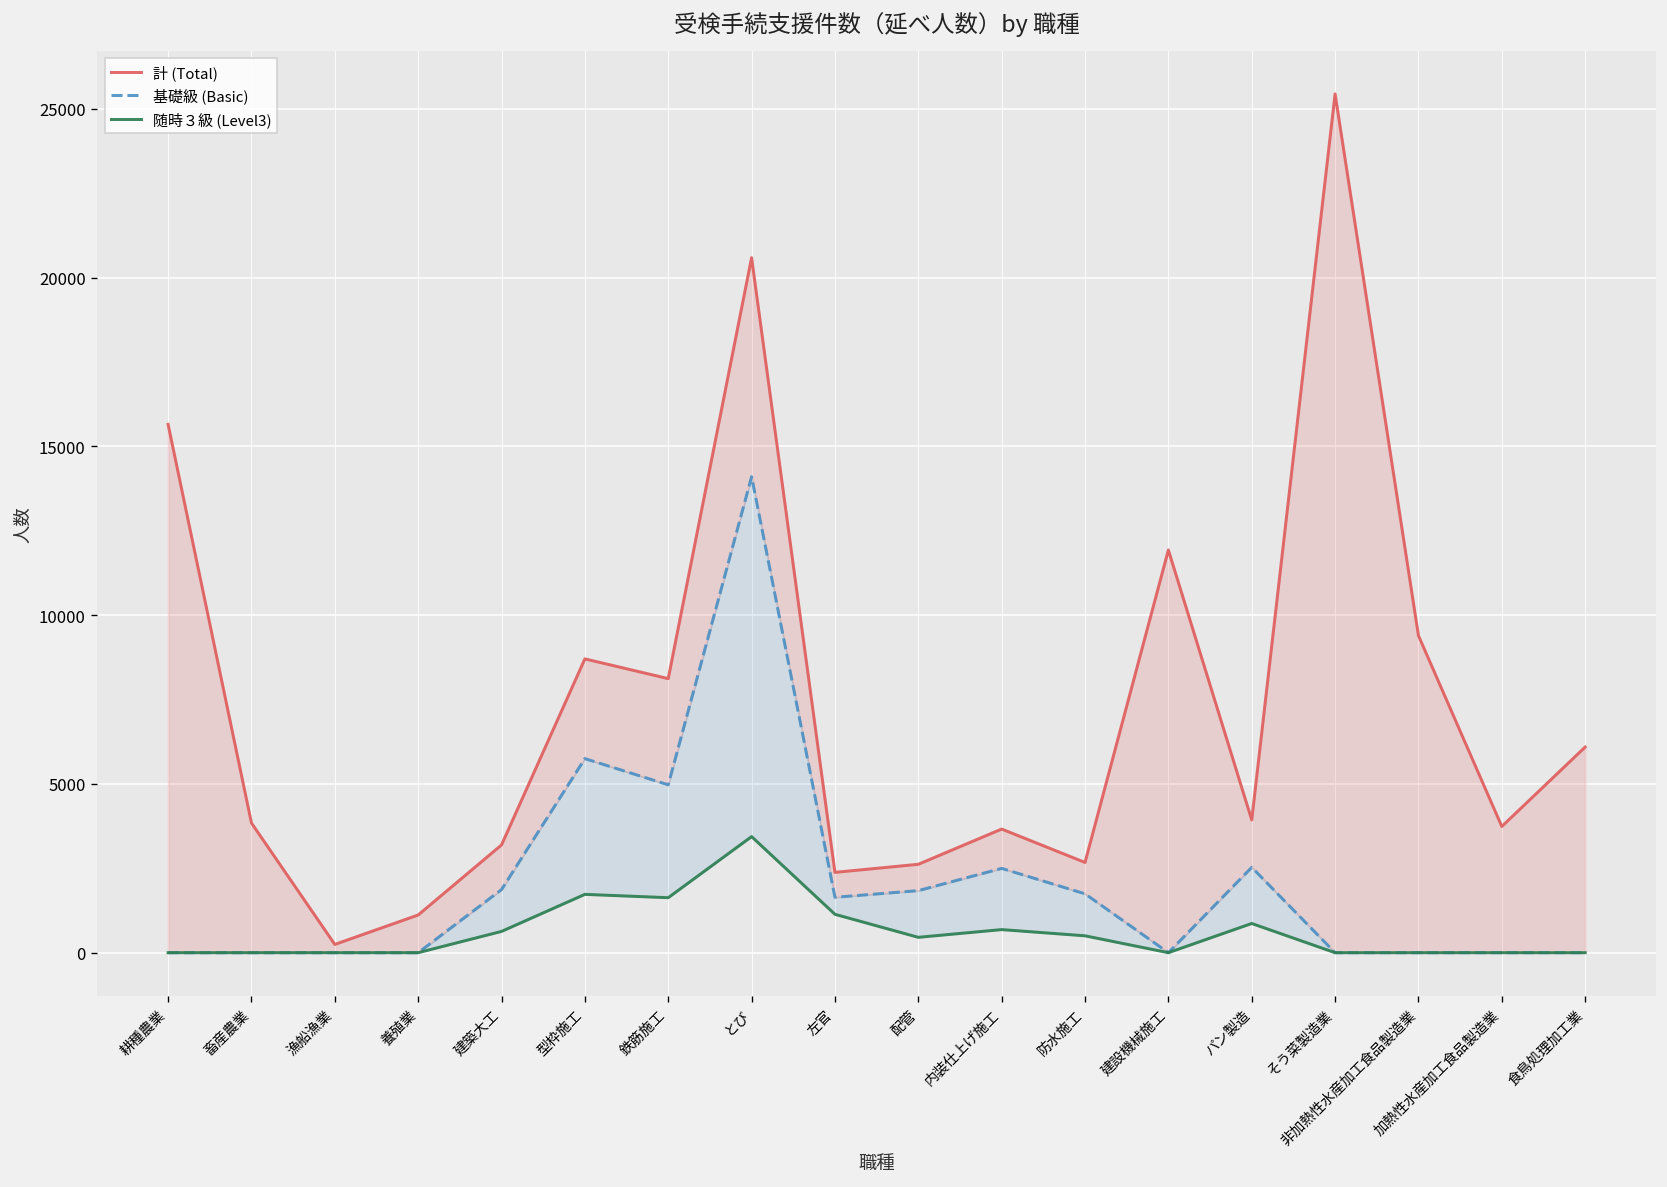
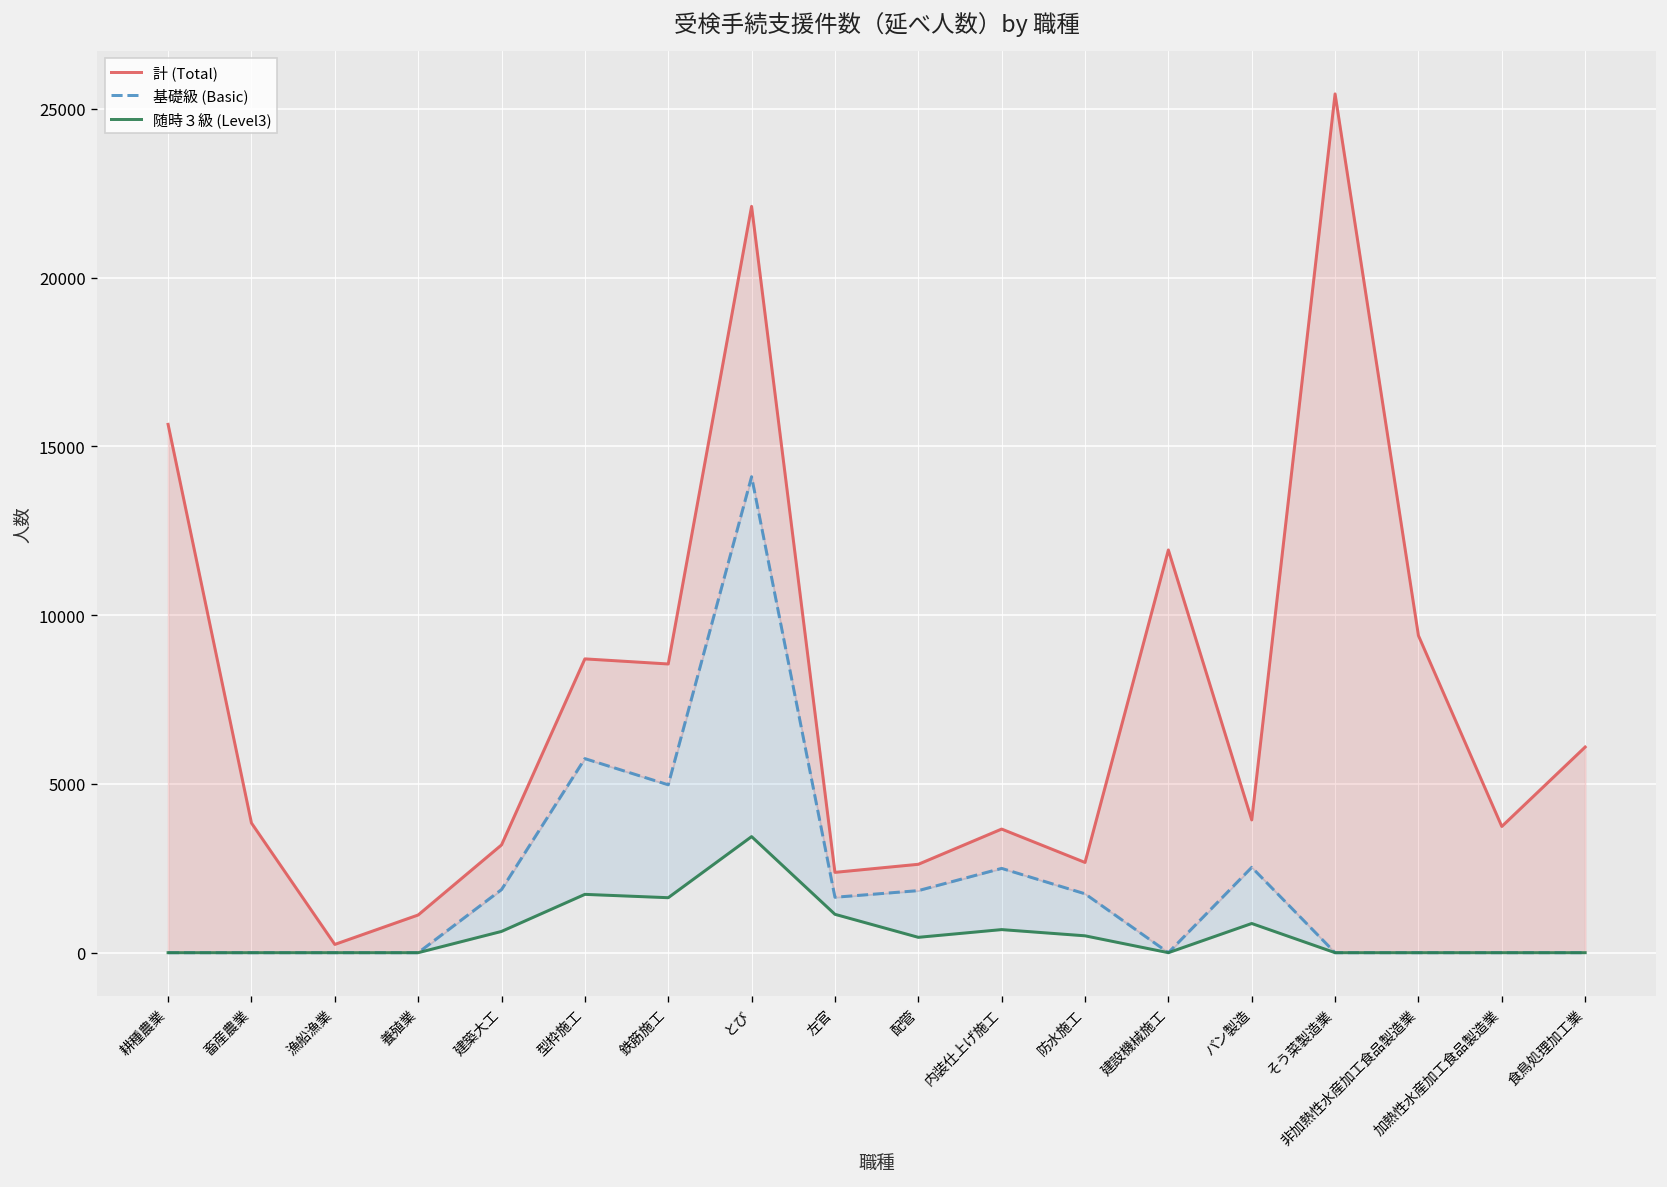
  {
    "計 (Total)": {
      "耕種農業": 15700,
      "畜産農業": 3800,
      "漁船漁業": 200,
      "養殖業": 1100,
      "建築大工": 3200,
      "型枠施工": 8700,
-     "鉄筋施工": 8100,
-     "とび": 20600,
+     "鉄筋施工": 8600,
+     "とび": 22100,
      "左官": 2400,
      "配管": 2600,
      "内装仕上げ施工": 3700,
      "防水施工": 2700,
      "建設機械施工": 11900,
      "パン製造": 3900,
      "そう菜製造業": 25400,
      "非加熱性水産加工食品製造業": 9400,
      "加熱性水産加工食品製造業": 3700,
      "食鳥処理加工業": 6100
    },
    "基礎級 (Basic)": {
      "建築大工": 1900,
      "型枠施工": 5800,
      "鉄筋施工": 5000,
      "とび": 14100,
      "左官": 1600,
      "配管": 1800,
      "内装仕上げ施工": 2500,
      "防水施工": 1700,
      "パン製造": 2500
    },
    "随時３級 (Level3)": {
      "建築大工": 600,
      "型枠施工": 1700,
      "鉄筋施工": 1600,
      "とび": 3400,
      "左官": 1100,
      "配管": 500,
      "内装仕上げ施工": 700,
      "防水施工": 500,
      "パン製造": 900
    }
  }
